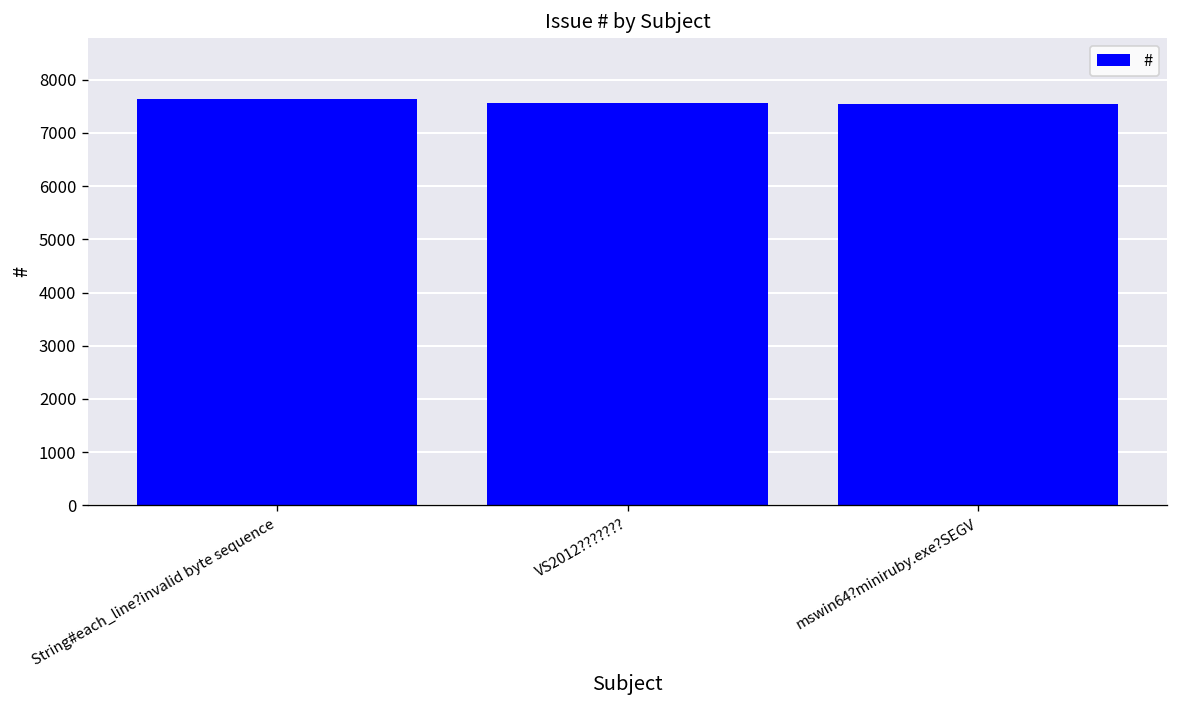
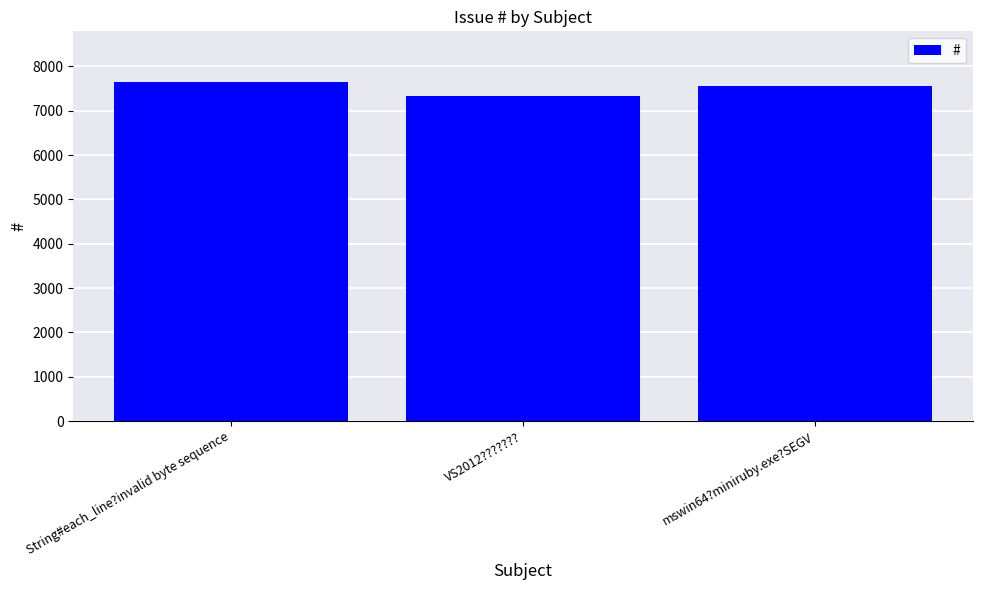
  {
    "String#each_line?invalid byte sequence": 7600,
-   "VS2012???????": 7600,
+   "VS2012???????": 7300,
    "mswin64?miniruby.exe?SEGV": 7600
  }
